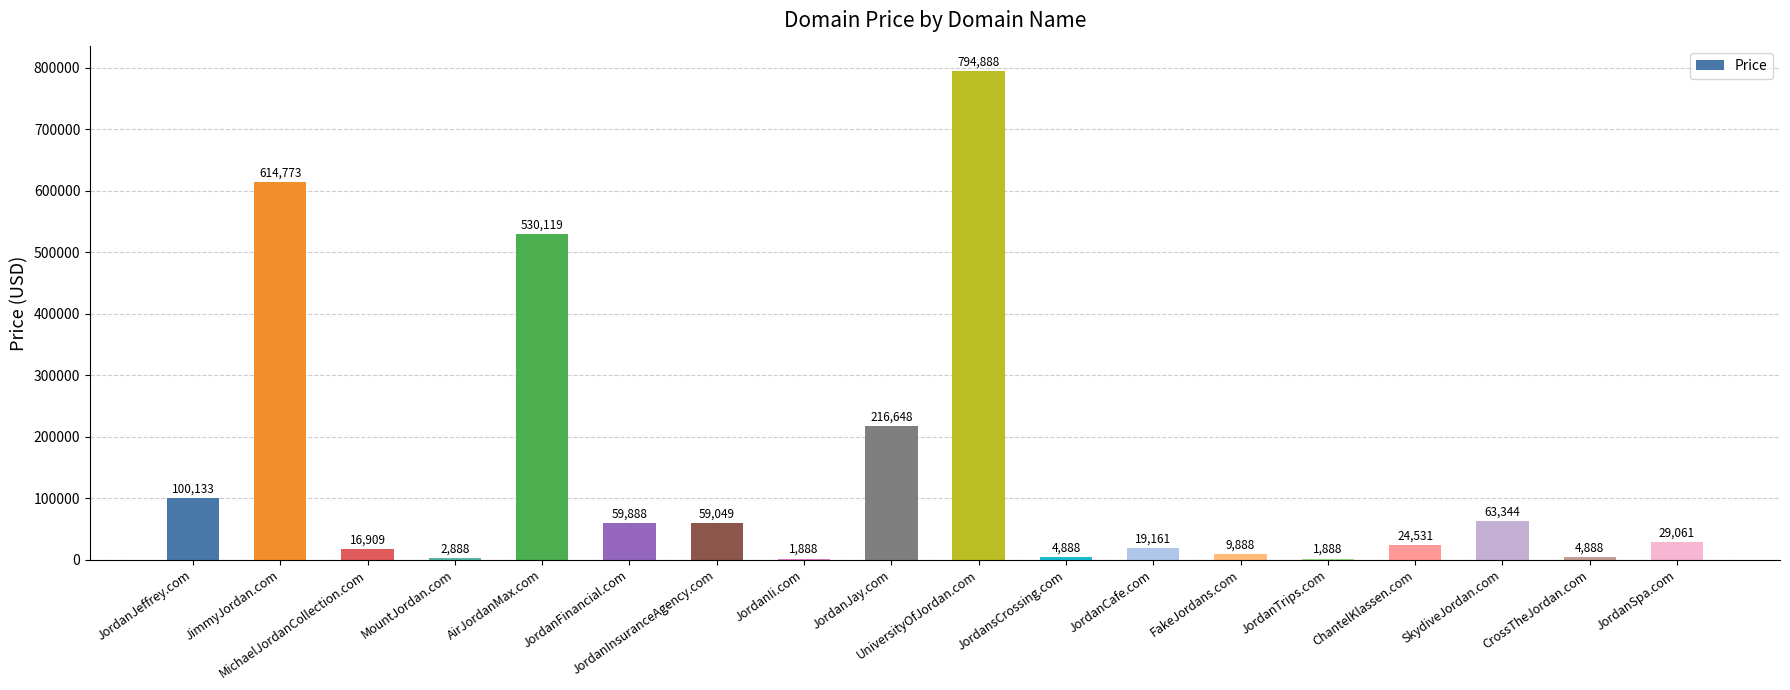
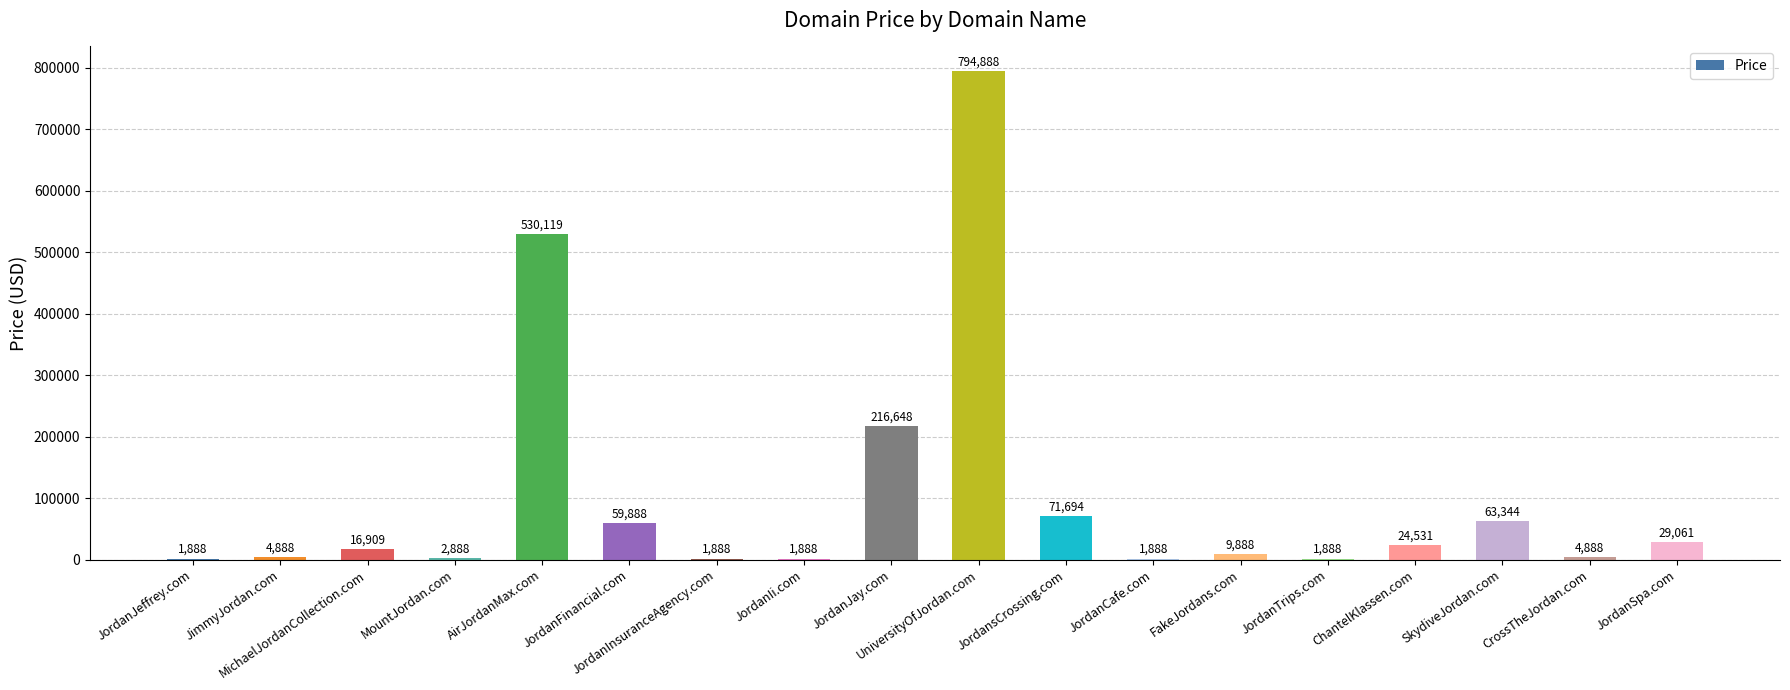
  {
-   "JordanJeffrey.com": "100,133",
-   "JimmyJordan.com": "614,773",
+   "JordanJeffrey.com": "1,888",
+   "JimmyJordan.com": "4,888",
    "MichaelJordanCollection.com": "16,909",
    "MountJordan.com": "2,888",
    "AirJordanMax.com": "530,119",
    "JordanFinancial.com": "59,888",
-   "JordanInsuranceAgency.com": "59,049",
+   "JordanInsuranceAgency.com": "1,888",
    "JordanIi.com": "1,888",
    "JordanJay.com": "216,648",
    "UniversityOfJordan.com": "794,888",
-   "JordansCrossing.com": "4,888",
-   "JordanCafe.com": "19,161",
+   "JordansCrossing.com": "71,694",
+   "JordanCafe.com": "1,888",
    "FakeJordans.com": "9,888",
    "JordanTrips.com": "1,888",
    "ChantelKlassen.com": "24,531",
    "SkydiveJordan.com": "63,344",
    "CrossTheJordan.com": "4,888",
    "JordanSpa.com": "29,061"
  }
